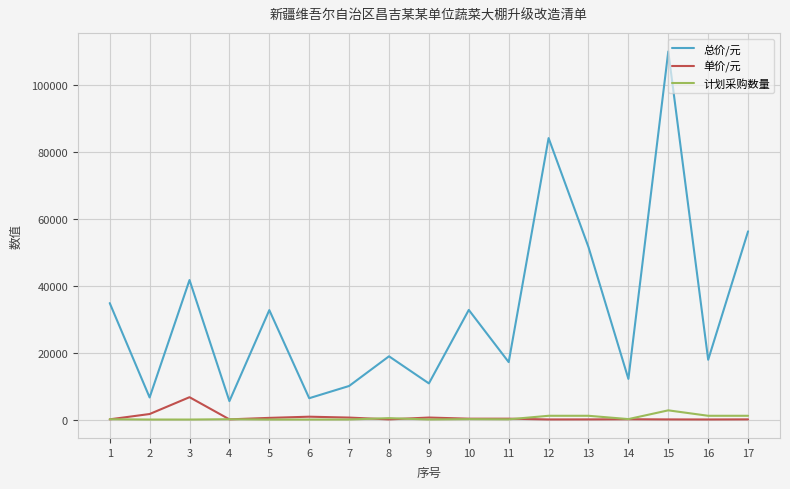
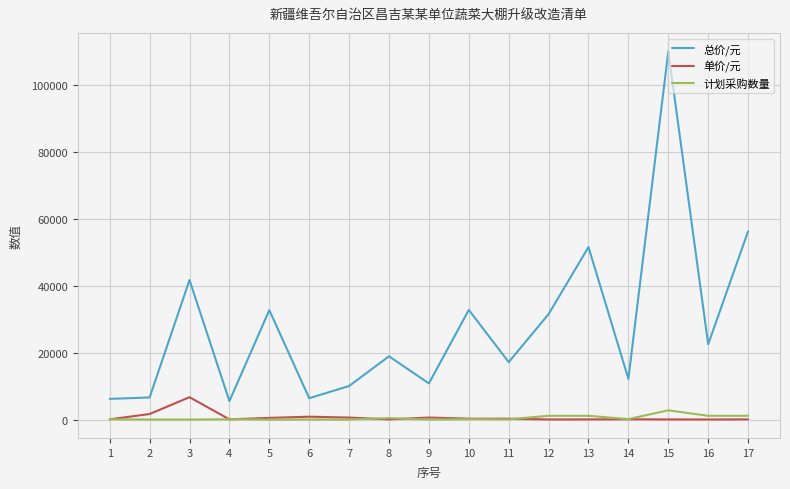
  {
    "总价/元": {
-     "1": 35000,
+     "1": 6000,
      "2": 7000,
      "3": 42000,
      "4": 6000,
      "5": 33000,
      "6": 6000,
      "7": 10000,
      "8": 19000,
      "9": 11000,
      "10": 33000,
      "11": 17000,
-     "12": 84000,
+     "12": 32000,
      "13": 52000,
      "14": 12000,
-     "16": 18000,
+     "16": 23000,
      "17": 56000
    },
    "单价/元": {
      "2": 2000,
      "3": 7000,
      "6": 1000,
      "12": 0,
      "13": 0,
      "15": 0,
      "16": 0,
      "17": 0
    },
    "计划采购数量": {
      "2": 0,
      "3": 0,
      "6": 0,
      "12": 1000,
      "13": 1000,
      "15": 3000,
      "16": 1000,
      "17": 1000
    }
  }
